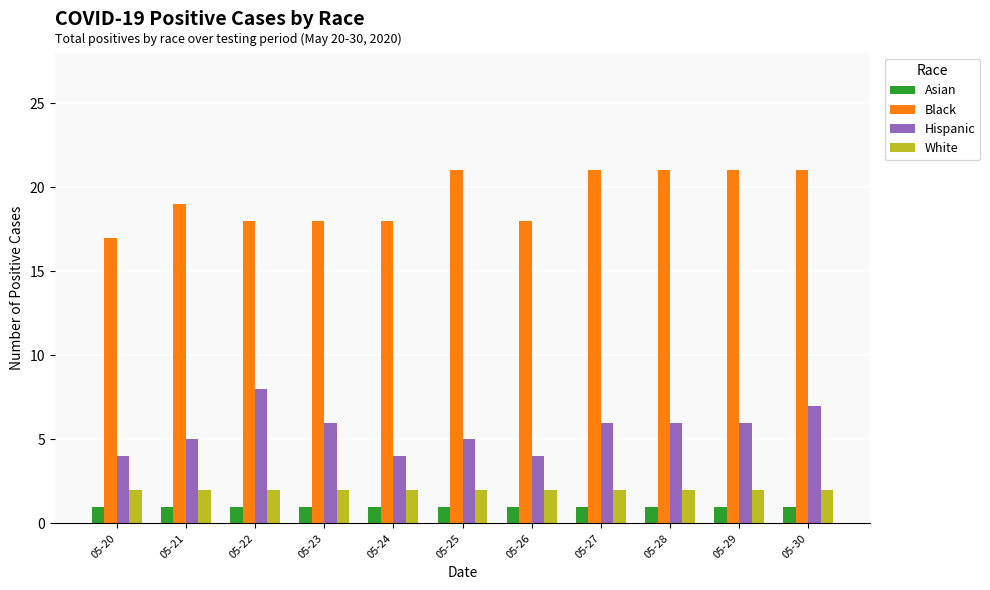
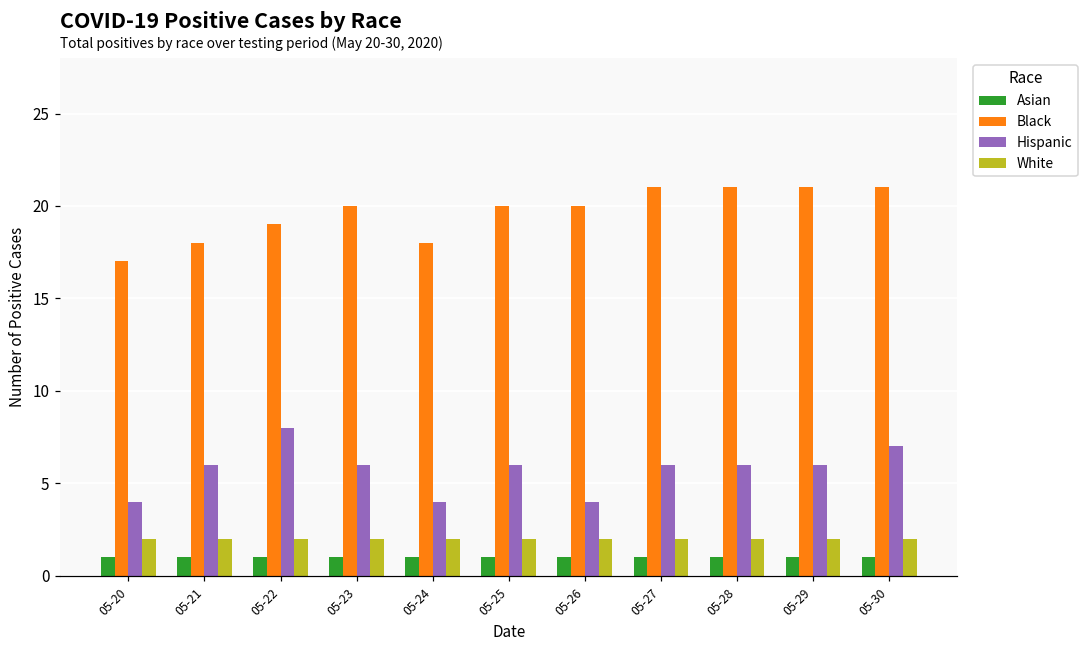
  {
    "Asian": {
      "05-20": 1,
      "05-21": 1,
      "05-22": 1,
      "05-23": 1,
      "05-24": 1,
      "05-25": 1,
      "05-26": 1,
      "05-27": 1,
      "05-28": 1,
      "05-29": 1,
      "05-30": 1
    },
    "Black": {
      "05-20": 17,
-     "05-21": 19,
-     "05-22": 18,
-     "05-23": 18,
+     "05-21": 18,
+     "05-22": 19,
+     "05-23": 20,
      "05-24": 18,
-     "05-25": 21,
-     "05-26": 18,
+     "05-25": 20,
+     "05-26": 20,
      "05-27": 21,
      "05-28": 21,
      "05-29": 21,
      "05-30": 21
    },
    "Hispanic": {
      "05-20": 4,
-     "05-21": 5,
+     "05-21": 6,
      "05-22": 8,
      "05-23": 6,
      "05-24": 4,
-     "05-25": 5,
+     "05-25": 6,
      "05-26": 4,
      "05-27": 6,
      "05-28": 6,
      "05-29": 6,
      "05-30": 7
    },
    "White": {
      "05-20": 2,
      "05-21": 2,
      "05-22": 2,
      "05-23": 2,
      "05-24": 2,
      "05-25": 2,
      "05-26": 2,
      "05-27": 2,
      "05-28": 2,
      "05-29": 2,
      "05-30": 2
    }
  }
